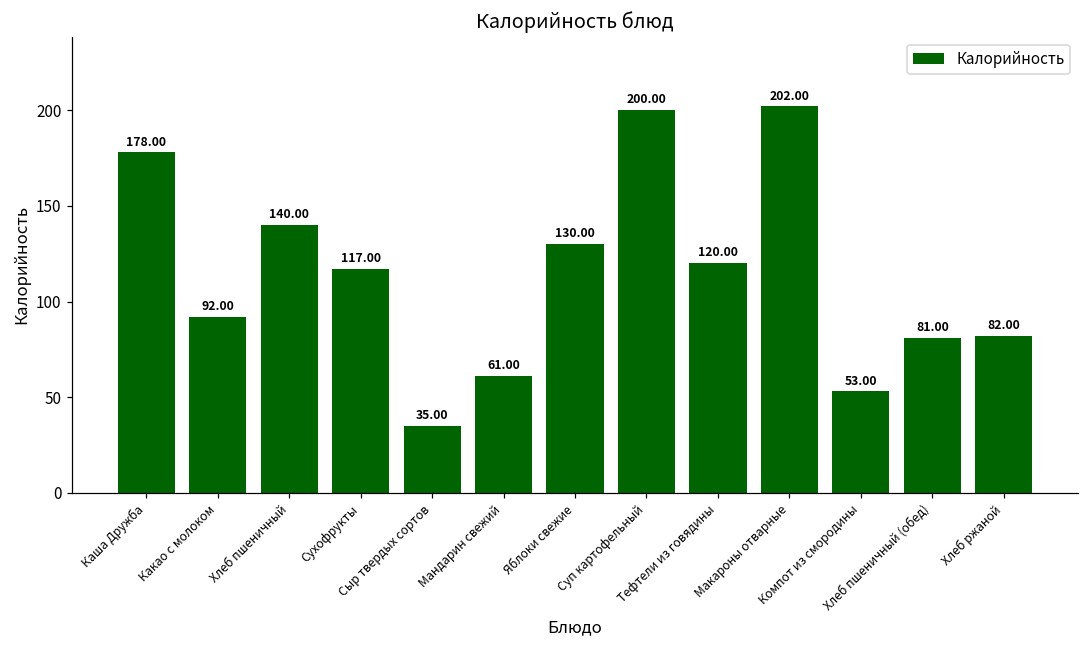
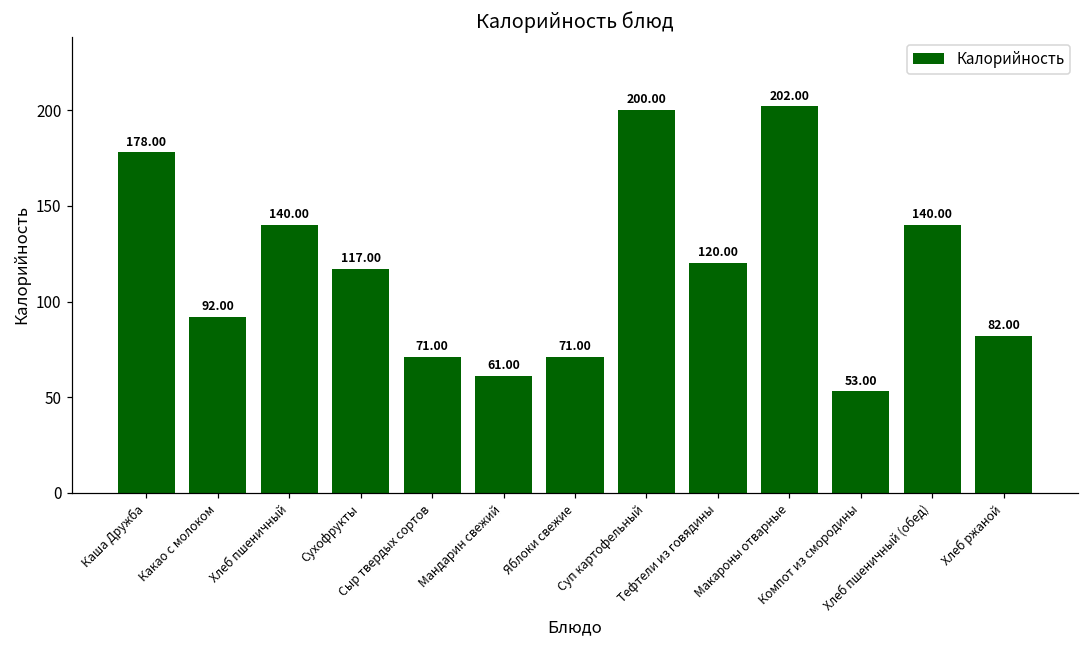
  {
    "Каша Дружба": 178.00,
    "Какао с молоком": 92.00,
    "Хлеб пшеничный": 140.00,
    "Сухофрукты": 117.00,
-   "Сыр твердых сортов": 35.00,
+   "Сыр твердых сортов": 71.00,
    "Мандарин свежий": 61.00,
-   "Яблоки свежие": 130.00,
+   "Яблоки свежие": 71.00,
    "Суп картофельный": 200.00,
    "Тефтели из говядины": 120.00,
    "Макароны отварные": 202.00,
    "Компот из смородины": 53.00,
-   "Хлеб пшеничный (обед)": 81.00,
+   "Хлеб пшеничный (обед)": 140.00,
    "Хлеб ржаной": 82.00
  }
